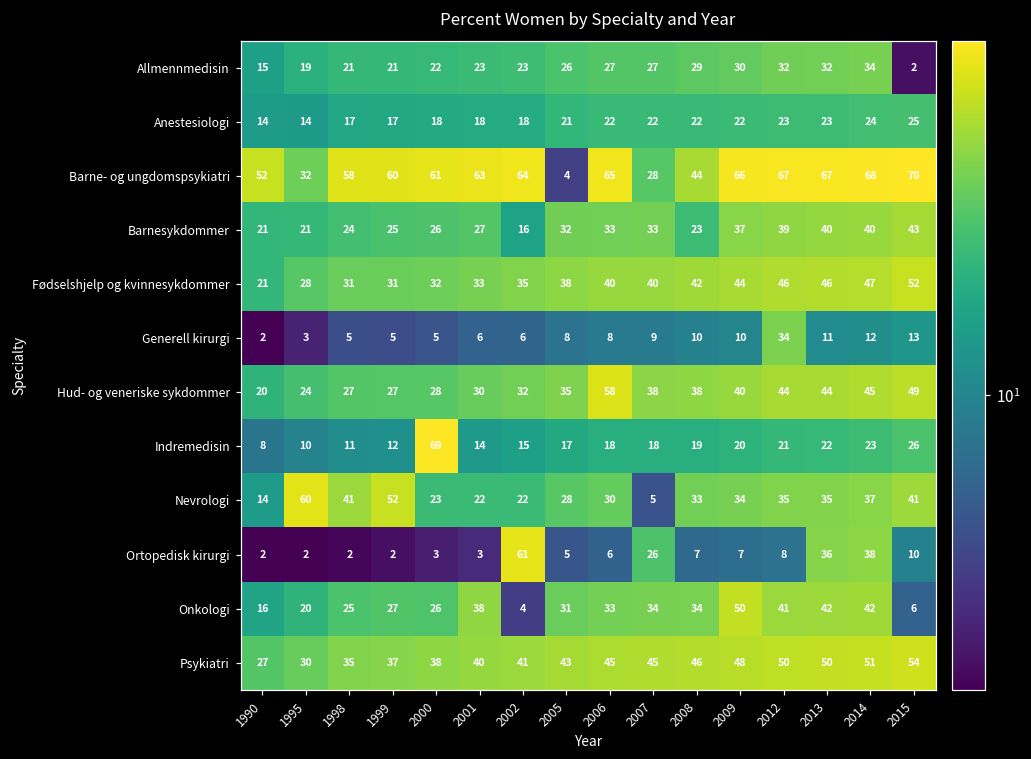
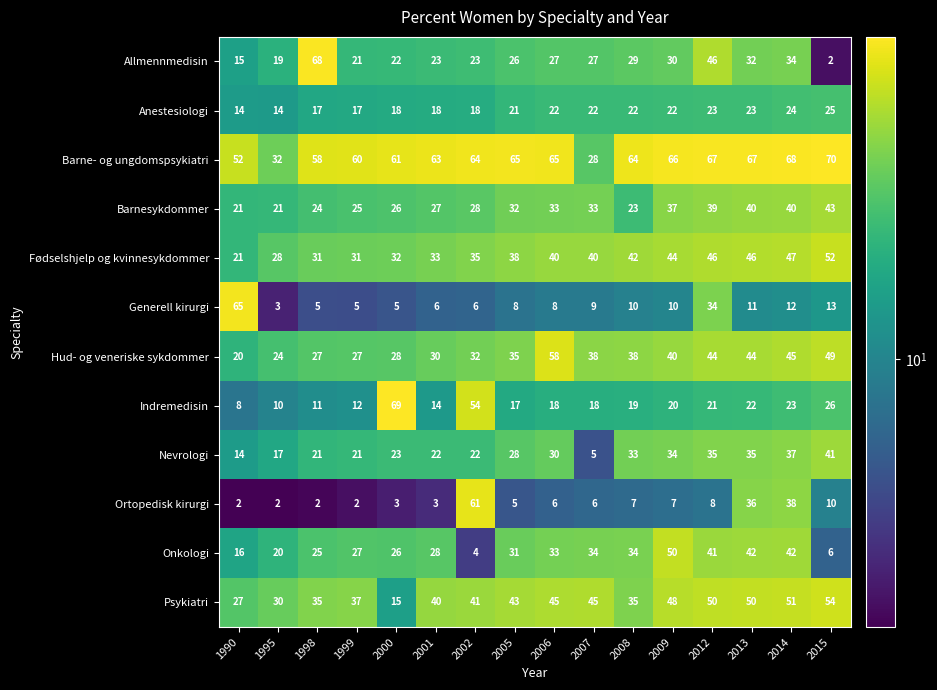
  {
    "Allmennmedisin": {
      "1990": 15,
      "1995": 19,
-     "1998": 21,
+     "1998": 68,
      "1999": 21,
      "2000": 22,
      "2001": 23,
      "2002": 23,
      "2005": 26,
      "2006": 27,
      "2007": 27,
      "2008": 29,
      "2009": 30,
-     "2012": 32,
+     "2012": 46,
      "2013": 32,
      "2014": 34,
      "2015": 2
    },
    "Anestesiologi": {
      "1990": 14,
      "1995": 14,
      "1998": 17,
      "1999": 17,
      "2000": 18,
      "2001": 18,
      "2002": 18,
      "2005": 21,
      "2006": 22,
      "2007": 22,
      "2008": 22,
      "2009": 22,
      "2012": 23,
      "2013": 23,
      "2014": 24,
      "2015": 25
    },
    "Barne- og ungdomspsykiatri": {
      "1990": 52,
      "1995": 32,
      "1998": 58,
      "1999": 60,
      "2000": 61,
      "2001": 63,
      "2002": 64,
-     "2005": 4,
+     "2005": 65,
      "2006": 65,
      "2007": 28,
-     "2008": 44,
+     "2008": 64,
      "2009": 66,
      "2012": 67,
      "2013": 67,
      "2014": 68,
      "2015": 70
    },
    "Barnesykdommer": {
      "1990": 21,
      "1995": 21,
      "1998": 24,
      "1999": 25,
      "2000": 26,
      "2001": 27,
-     "2002": 16,
+     "2002": 28,
      "2005": 32,
      "2006": 33,
      "2007": 33,
      "2008": 23,
      "2009": 37,
      "2012": 39,
      "2013": 40,
      "2014": 40,
      "2015": 43
    },
    "Fødselshjelp og kvinnesykdommer": {
      "1990": 21,
      "1995": 28,
      "1998": 31,
      "1999": 31,
      "2000": 32,
      "2001": 33,
      "2002": 35,
      "2005": 38,
      "2006": 40,
      "2007": 40,
      "2008": 42,
      "2009": 44,
      "2012": 46,
      "2013": 46,
      "2014": 47,
      "2015": 52
    },
    "Generell kirurgi": {
-     "1990": 2,
+     "1990": 65,
      "1995": 3,
      "1998": 5,
      "1999": 5,
      "2000": 5,
      "2001": 6,
      "2002": 6,
      "2005": 8,
      "2006": 8,
      "2007": 9,
      "2008": 10,
      "2009": 10,
      "2012": 34,
      "2013": 11,
      "2014": 12,
      "2015": 13
    },
    "Hud- og veneriske sykdommer": {
      "1990": 20,
      "1995": 24,
      "1998": 27,
      "1999": 27,
      "2000": 28,
      "2001": 30,
      "2002": 32,
      "2005": 35,
      "2006": 58,
      "2007": 38,
      "2008": 38,
      "2009": 40,
      "2012": 44,
      "2013": 44,
      "2014": 45,
      "2015": 49
    },
    "Indremedisin": {
      "1990": 8,
      "1995": 10,
      "1998": 11,
      "1999": 12,
      "2000": 69,
      "2001": 14,
-     "2002": 15,
+     "2002": 54,
      "2005": 17,
      "2006": 18,
      "2007": 18,
      "2008": 19,
      "2009": 20,
      "2012": 21,
      "2013": 22,
      "2014": 23,
      "2015": 26
    },
    "Nevrologi": {
      "1990": 14,
-     "1995": 60,
-     "1998": 41,
-     "1999": 52,
+     "1995": 17,
+     "1998": 21,
+     "1999": 21,
      "2000": 23,
      "2001": 22,
      "2002": 22,
      "2005": 28,
      "2006": 30,
      "2007": 5,
      "2008": 33,
      "2009": 34,
      "2012": 35,
      "2013": 35,
      "2014": 37,
      "2015": 41
    },
    "Ortopedisk kirurgi": {
      "1990": 2,
      "1995": 2,
      "1998": 2,
      "1999": 2,
      "2000": 3,
      "2001": 3,
      "2002": 61,
      "2005": 5,
      "2006": 6,
-     "2007": 26,
+     "2007": 6,
      "2008": 7,
      "2009": 7,
      "2012": 8,
      "2013": 36,
      "2014": 38,
      "2015": 10
    },
    "Onkologi": {
      "1990": 16,
      "1995": 20,
      "1998": 25,
      "1999": 27,
      "2000": 26,
-     "2001": 38,
+     "2001": 28,
      "2002": 4,
      "2005": 31,
      "2006": 33,
      "2007": 34,
      "2008": 34,
      "2009": 50,
      "2012": 41,
      "2013": 42,
      "2014": 42,
      "2015": 6
    },
    "Psykiatri": {
      "1990": 27,
      "1995": 30,
      "1998": 35,
      "1999": 37,
-     "2000": 38,
+     "2000": 15,
      "2001": 40,
      "2002": 41,
      "2005": 43,
      "2006": 45,
      "2007": 45,
-     "2008": 46,
+     "2008": 35,
      "2009": 48,
      "2012": 50,
      "2013": 50,
      "2014": 51,
      "2015": 54
    }
  }
